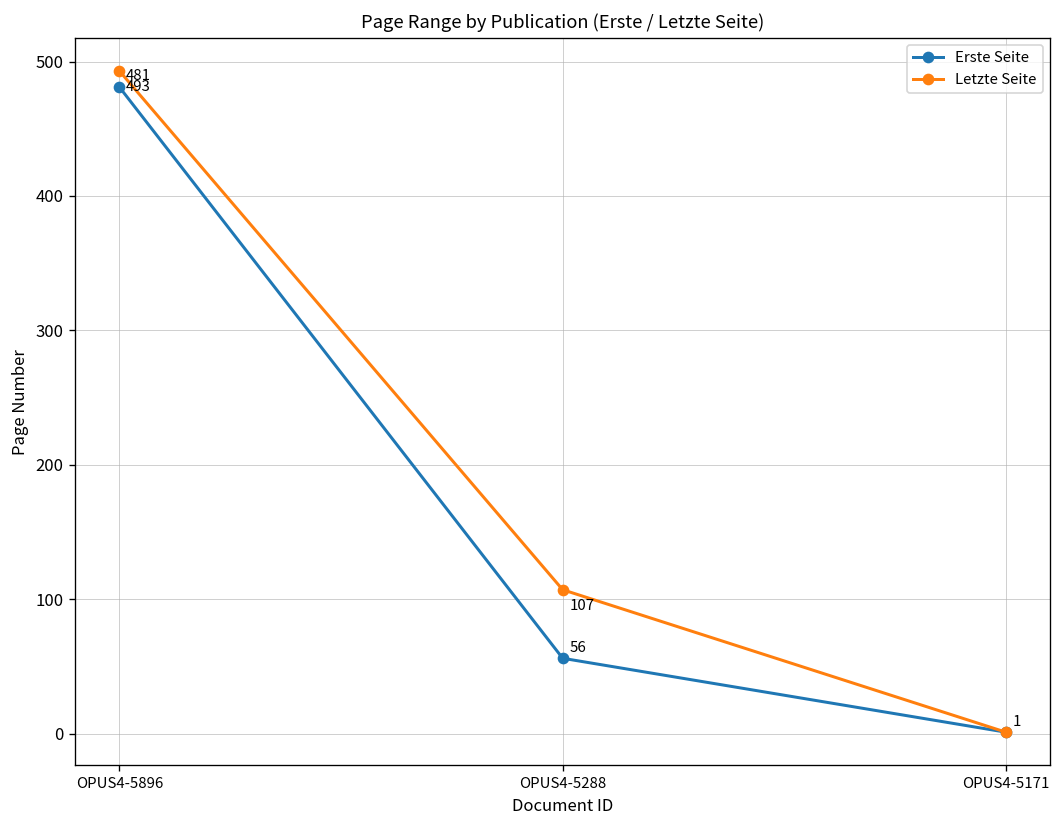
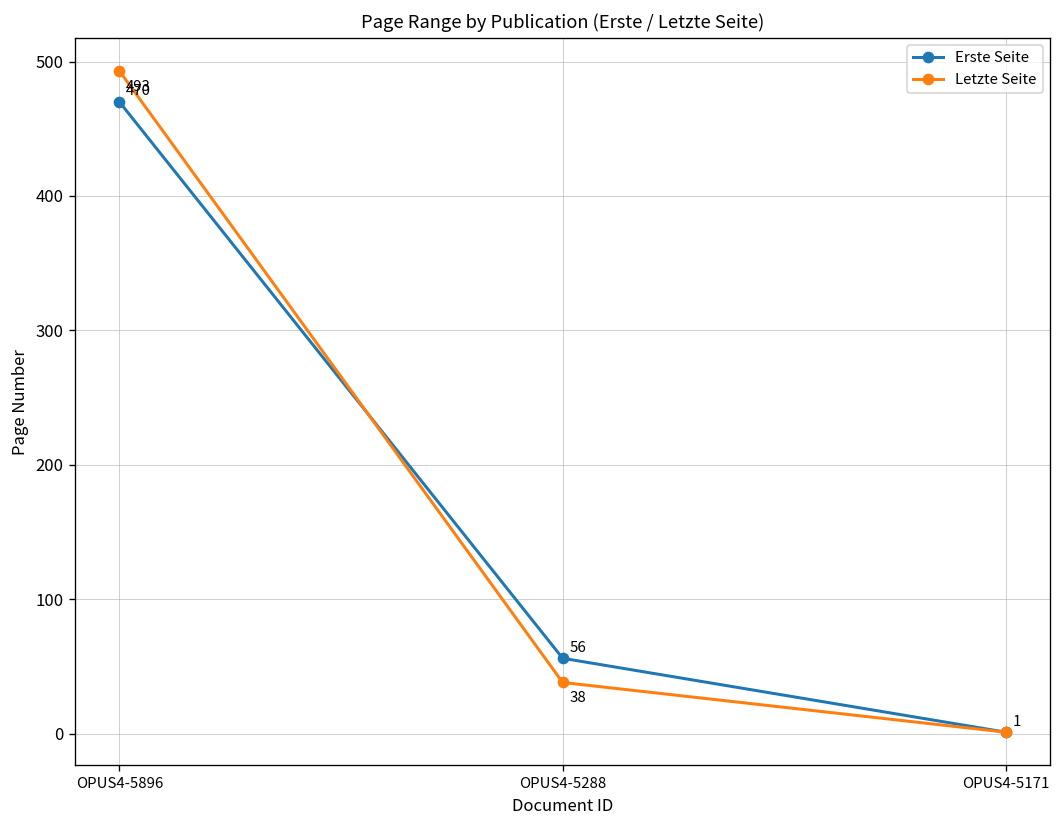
  {
    "Erste Seite": {
-     "OPUS4-5896": 481,
+     "OPUS4-5896": 470,
      "OPUS4-5288": 56
    },
    "Letzte Seite": {
-     "OPUS4-5288": 107
+     "OPUS4-5288": 38
    }
  }
